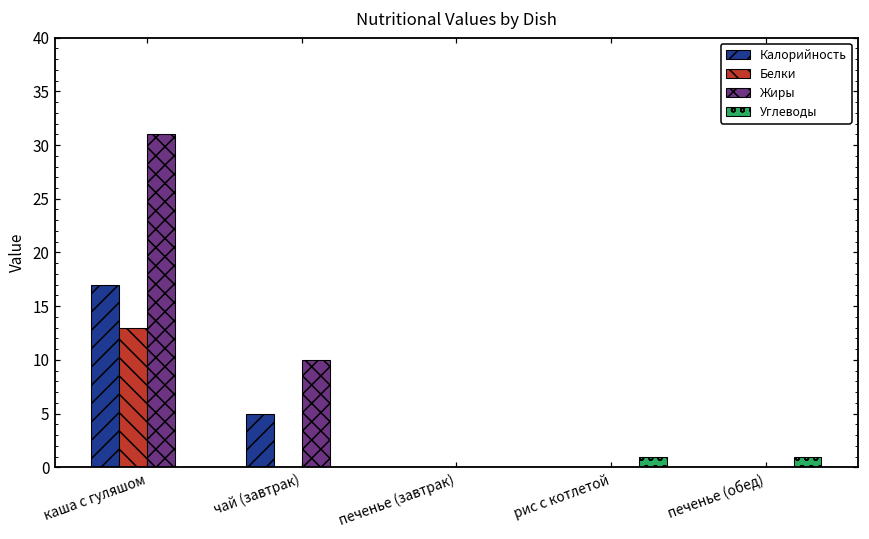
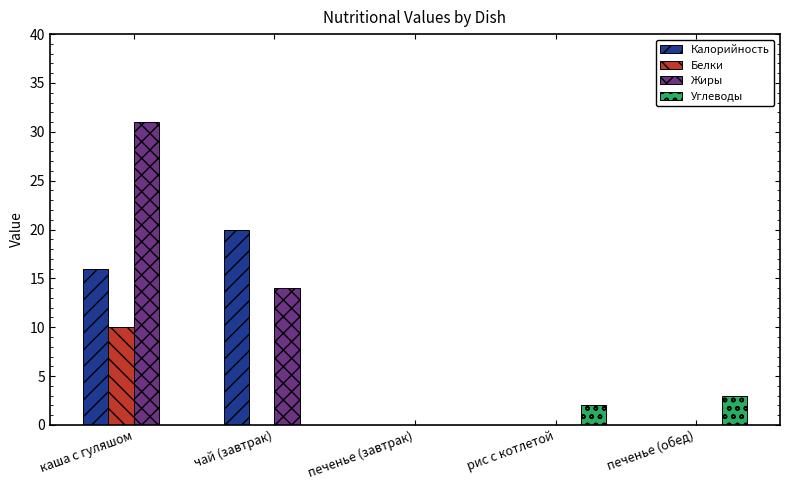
  {
    "Калорийность": {
-     "каша с гуляшом": 17,
-     "чай (завтрак)": 5,
+     "каша с гуляшом": 16,
+     "чай (завтрак)": 20,
      "печенье (завтрак)": 0,
      "рис с котлетой": 0,
      "печенье (обед)": 0
    },
    "Белки": {
-     "каша с гуляшом": 13,
+     "каша с гуляшом": 10,
      "чай (завтрак)": 0,
      "печенье (завтрак)": 0,
      "рис с котлетой": 0,
      "печенье (обед)": 0
    },
    "Жиры": {
      "каша с гуляшом": 31,
-     "чай (завтрак)": 10,
+     "чай (завтрак)": 14,
      "печенье (завтрак)": 0,
      "рис с котлетой": 0,
      "печенье (обед)": 0
    },
    "Углеводы": {
      "каша с гуляшом": 0,
      "чай (завтрак)": 0,
      "печенье (завтрак)": 0,
-     "рис с котлетой": 1,
-     "печенье (обед)": 1
+     "рис с котлетой": 2,
+     "печенье (обед)": 3
    }
  }
